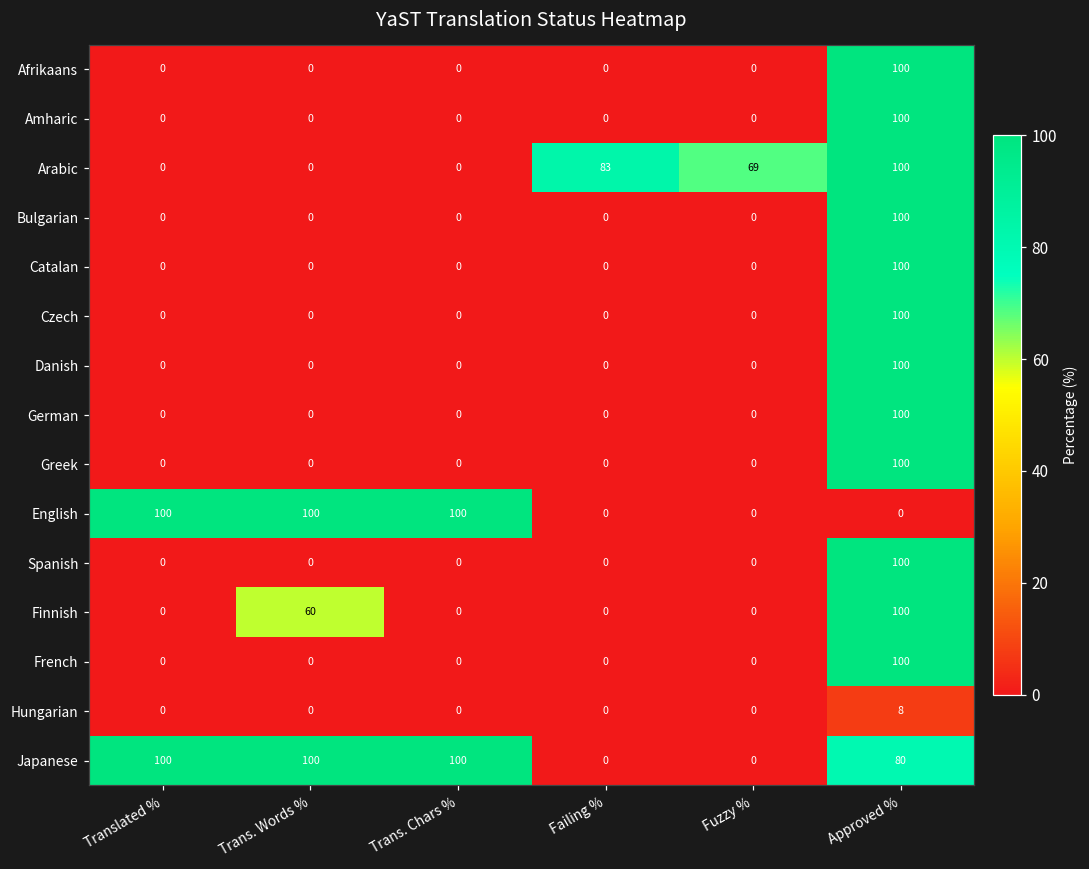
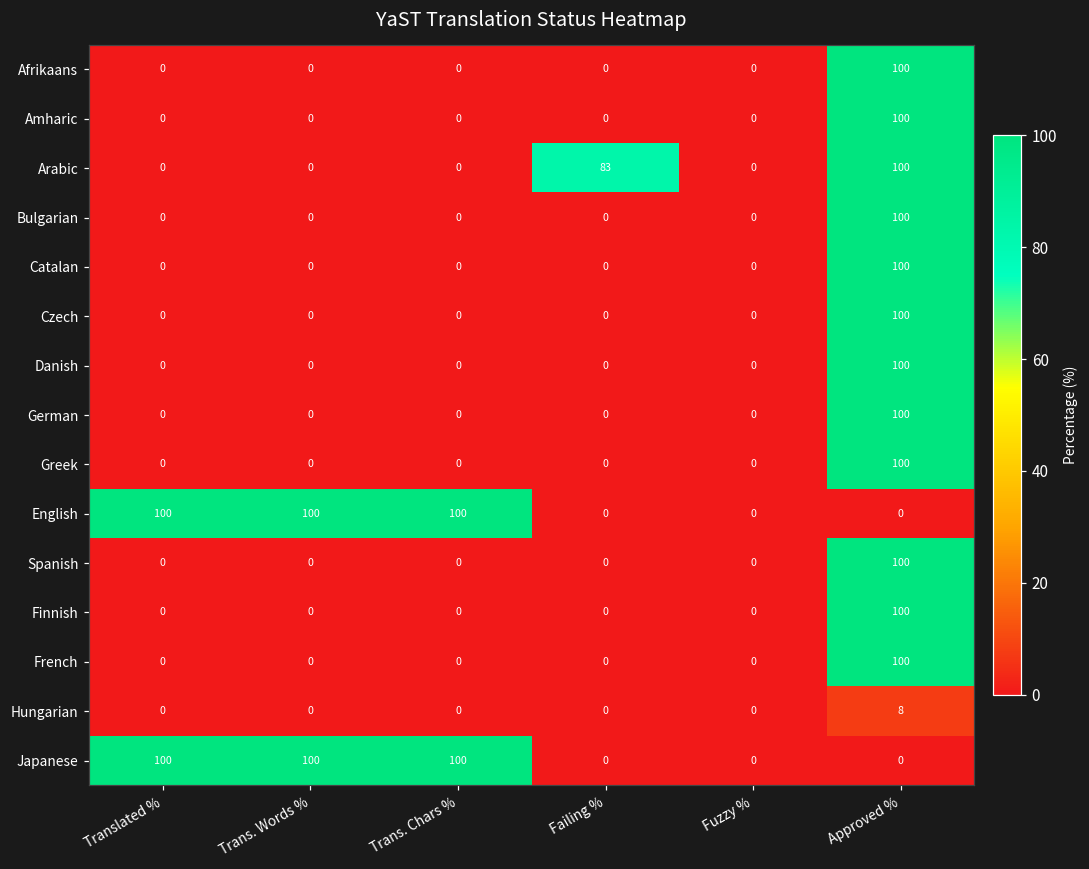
  {
    "Afrikaans": {
      "Translated %": 0,
      "Trans. Words %": 0,
      "Trans. Chars %": 0,
      "Failing %": 0,
      "Fuzzy %": 0,
      "Approved %": 100
    },
    "Amharic": {
      "Translated %": 0,
      "Trans. Words %": 0,
      "Trans. Chars %": 0,
      "Failing %": 0,
      "Fuzzy %": 0,
      "Approved %": 100
    },
    "Arabic": {
      "Translated %": 0,
      "Trans. Words %": 0,
      "Trans. Chars %": 0,
      "Failing %": 83,
-     "Fuzzy %": 69,
+     "Fuzzy %": 0,
      "Approved %": 100
    },
    "Bulgarian": {
      "Translated %": 0,
      "Trans. Words %": 0,
      "Trans. Chars %": 0,
      "Failing %": 0,
      "Fuzzy %": 0,
      "Approved %": 100
    },
    "Catalan": {
      "Translated %": 0,
      "Trans. Words %": 0,
      "Trans. Chars %": 0,
      "Failing %": 0,
      "Fuzzy %": 0,
      "Approved %": 100
    },
    "Czech": {
      "Translated %": 0,
      "Trans. Words %": 0,
      "Trans. Chars %": 0,
      "Failing %": 0,
      "Fuzzy %": 0,
      "Approved %": 100
    },
    "Danish": {
      "Translated %": 0,
      "Trans. Words %": 0,
      "Trans. Chars %": 0,
      "Failing %": 0,
      "Fuzzy %": 0,
      "Approved %": 100
    },
    "German": {
      "Translated %": 0,
      "Trans. Words %": 0,
      "Trans. Chars %": 0,
      "Failing %": 0,
      "Fuzzy %": 0,
      "Approved %": 100
    },
    "Greek": {
      "Translated %": 0,
      "Trans. Words %": 0,
      "Trans. Chars %": 0,
      "Failing %": 0,
      "Fuzzy %": 0,
      "Approved %": 100
    },
    "English": {
      "Translated %": 100,
      "Trans. Words %": 100,
      "Trans. Chars %": 100,
      "Failing %": 0,
      "Fuzzy %": 0,
      "Approved %": 0
    },
    "Spanish": {
      "Translated %": 0,
      "Trans. Words %": 0,
      "Trans. Chars %": 0,
      "Failing %": 0,
      "Fuzzy %": 0,
      "Approved %": 100
    },
    "Finnish": {
      "Translated %": 0,
-     "Trans. Words %": 60,
+     "Trans. Words %": 0,
      "Trans. Chars %": 0,
      "Failing %": 0,
      "Fuzzy %": 0,
      "Approved %": 100
    },
    "French": {
      "Translated %": 0,
      "Trans. Words %": 0,
      "Trans. Chars %": 0,
      "Failing %": 0,
      "Fuzzy %": 0,
      "Approved %": 100
    },
    "Hungarian": {
      "Translated %": 0,
      "Trans. Words %": 0,
      "Trans. Chars %": 0,
      "Failing %": 0,
      "Fuzzy %": 0,
      "Approved %": 8
    },
    "Japanese": {
      "Translated %": 100,
      "Trans. Words %": 100,
      "Trans. Chars %": 100,
      "Failing %": 0,
      "Fuzzy %": 0,
-     "Approved %": 80
+     "Approved %": 0
    }
  }
